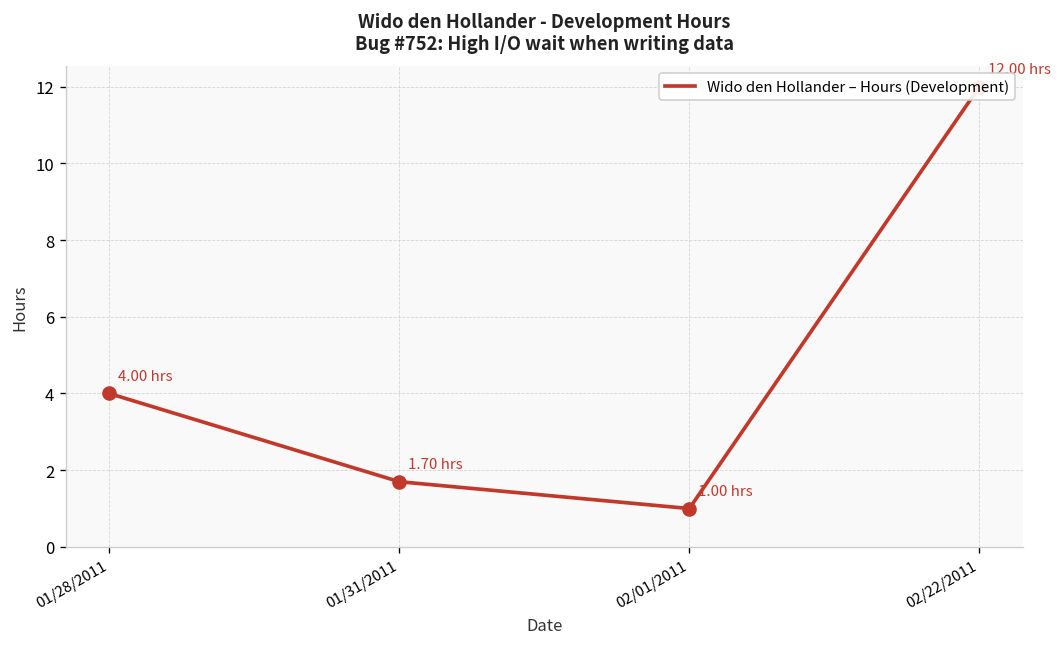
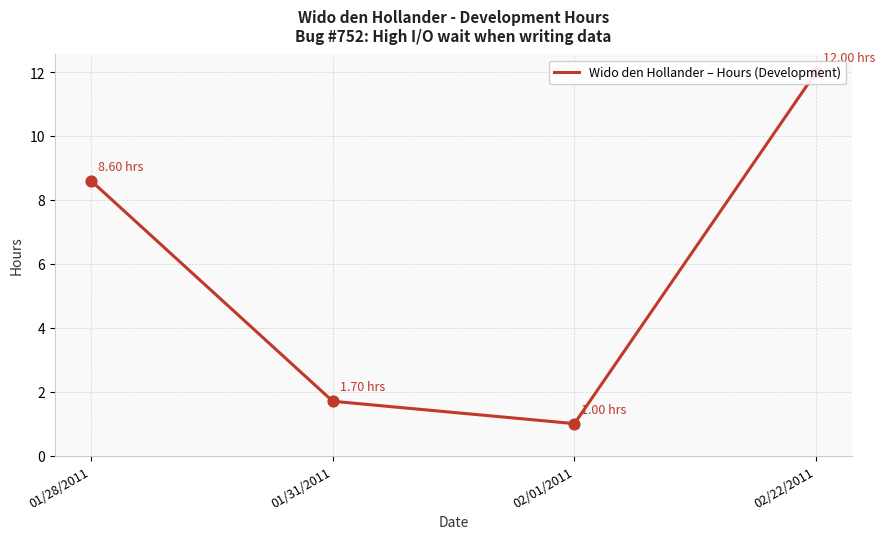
  {
-   "01/28/2011": 4.00,
+   "01/28/2011": 8.60,
    "01/31/2011": 1.70,
    "02/01/2011": 1.00
  }
